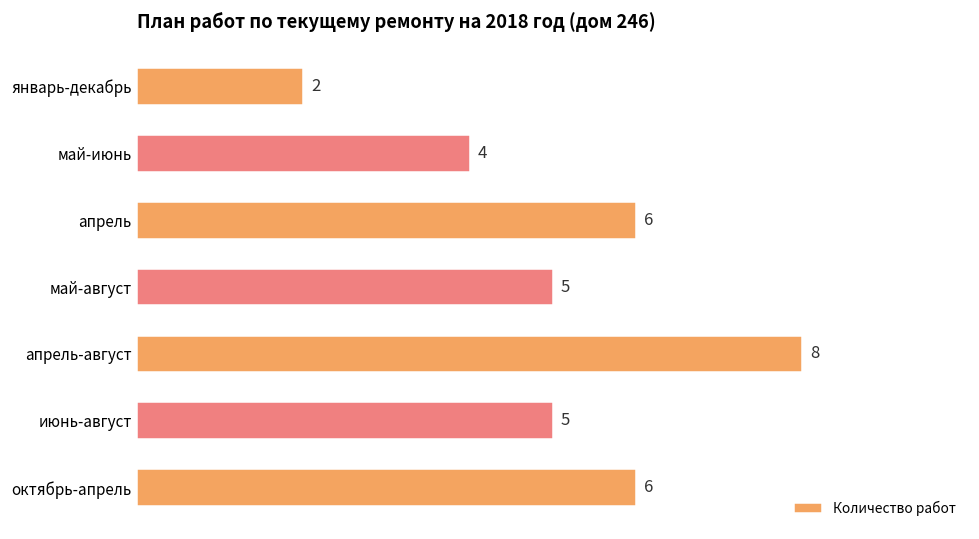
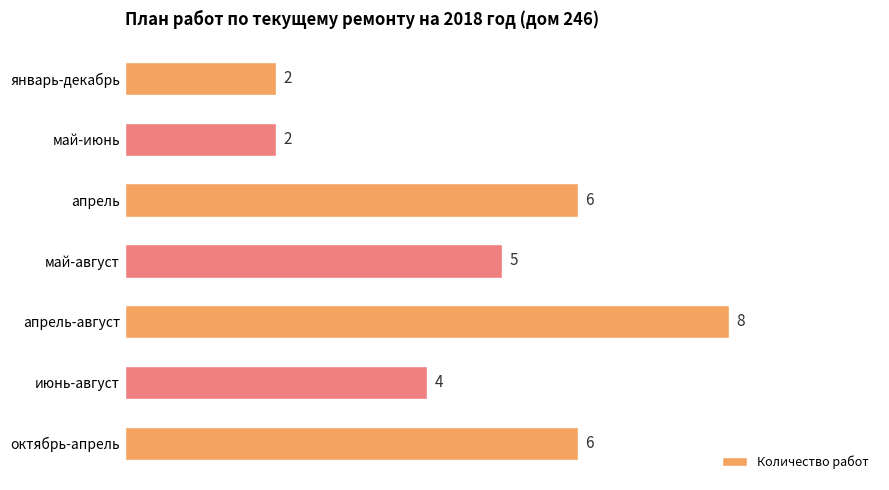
  {
    "январь-декабрь": 2,
-   "май-июнь": 4,
+   "май-июнь": 2,
    "апрель": 6,
    "май-август": 5,
    "апрель-август": 8,
-   "июнь-август": 5,
+   "июнь-август": 4,
    "октябрь-апрель": 6
  }
